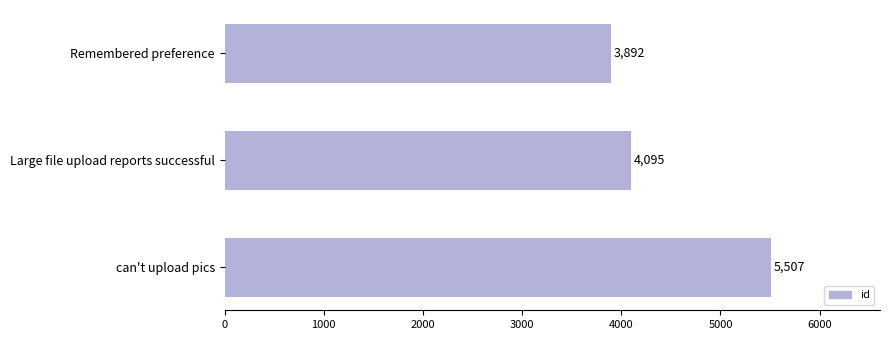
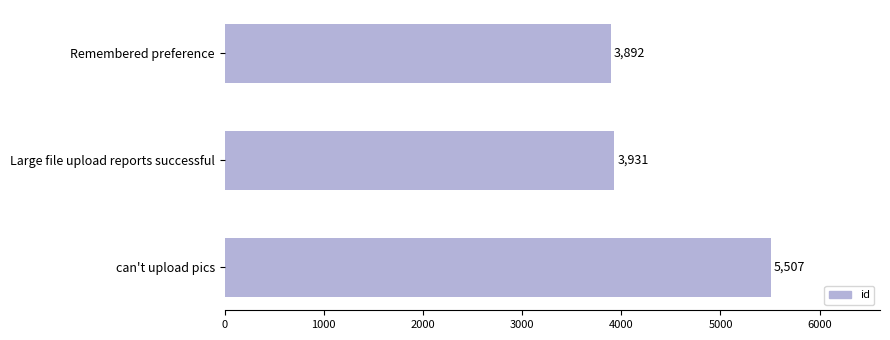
  {
    "Remembered preference": "3,892",
-   "Large file upload reports successful": "4,095",
+   "Large file upload reports successful": "3,931",
    "can't upload pics": "5,507"
  }
